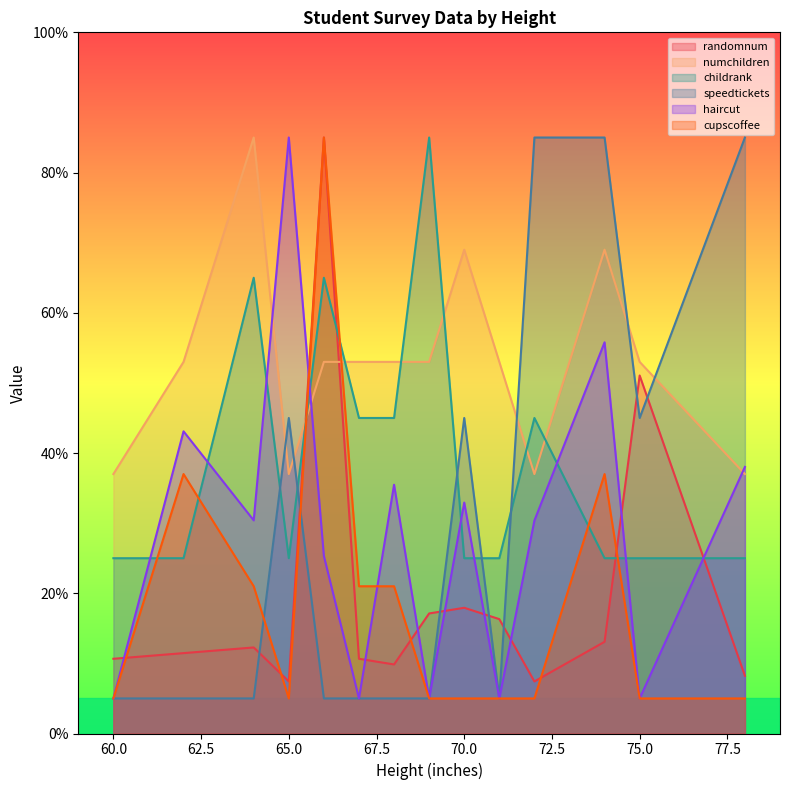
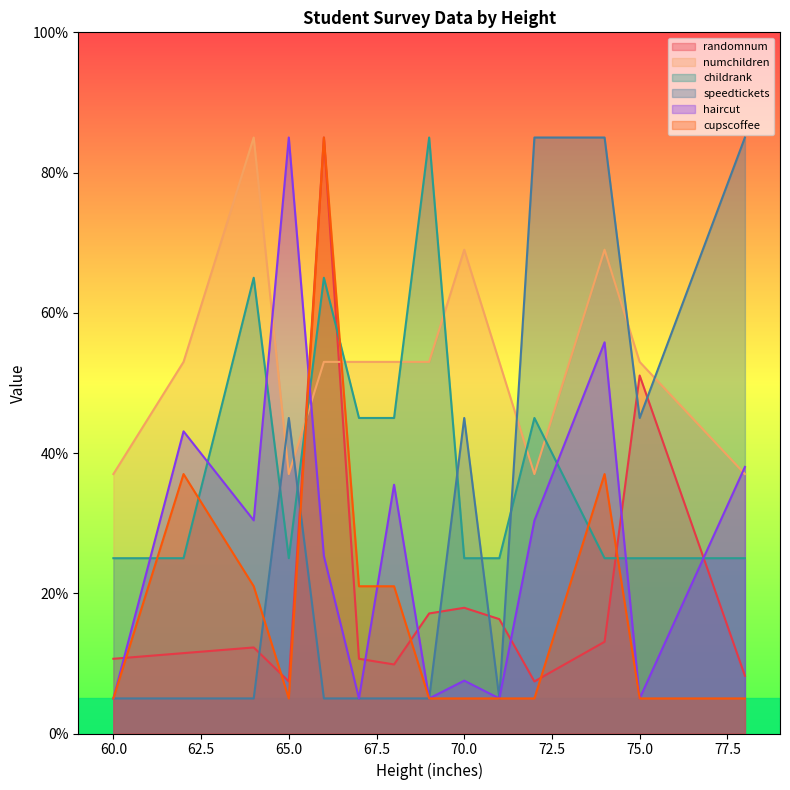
  {
    "haircut": {
      "65.0": "85%",
-     "70.0": "33%"
+     "70.0": "8%"
    }
  }
